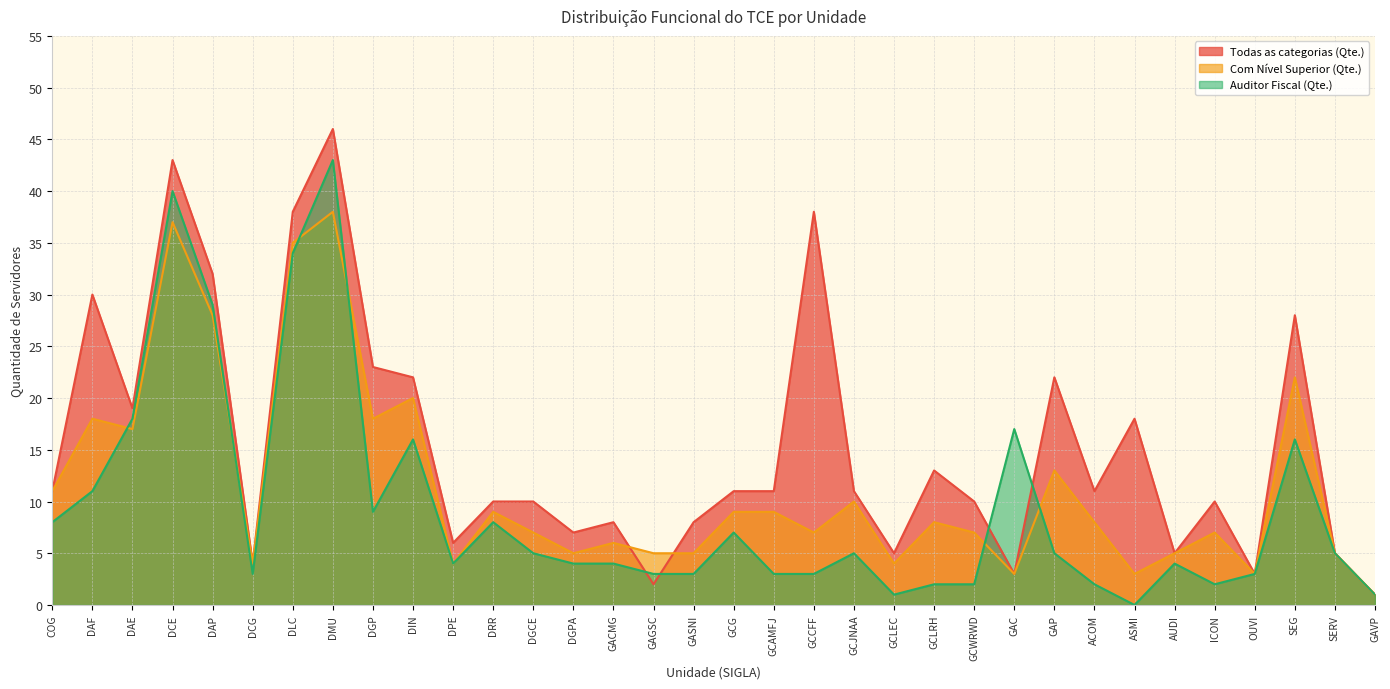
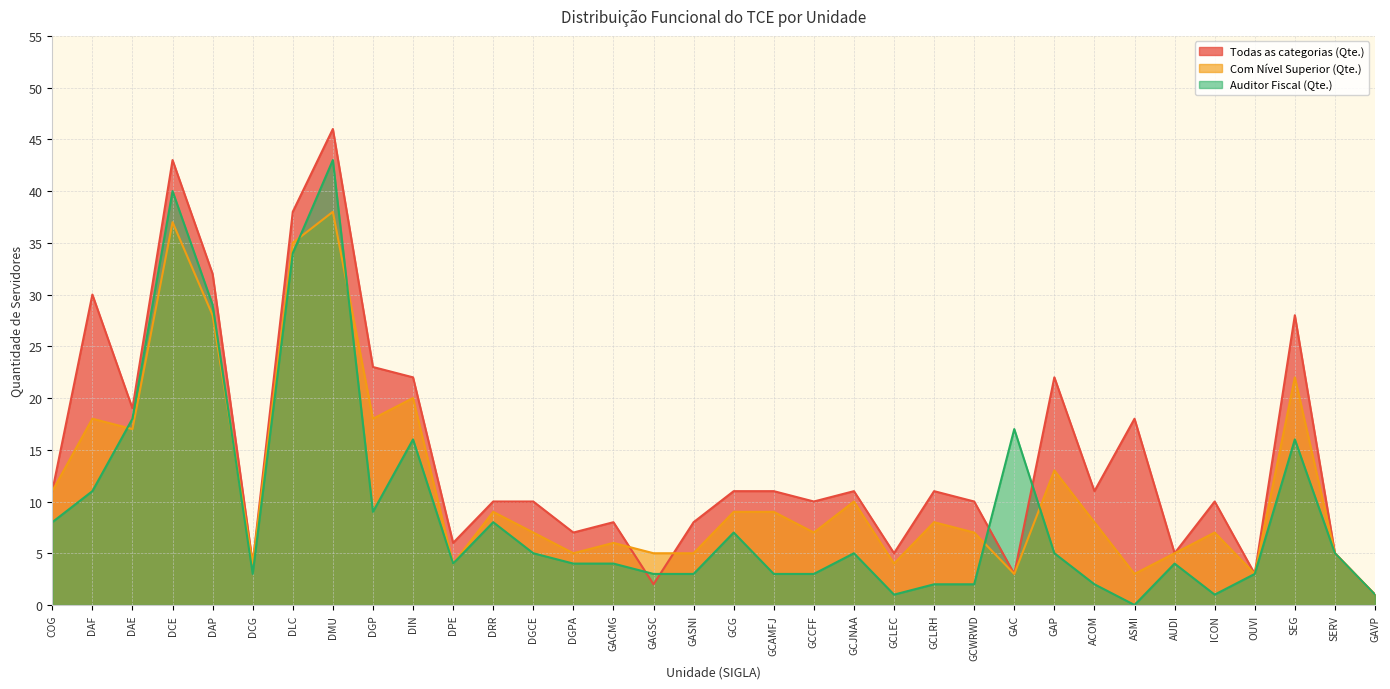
  {
    "Todas as categorias (Qte.)": {
      "DAF": 30,
      "DAE": 19,
      "DCE": 43,
      "DAP": 32,
      "DLC": 38,
      "DMU": 46,
      "DGP": 23,
      "DIN": 22,
      "DPE": 6,
      "DRR": 10,
      "DGCE": 10,
      "DGPA": 7,
      "GACMG": 8,
      "GAGSC": 2,
      "GASNI": 8,
      "GCG": 11,
      "GCAMFJ": 11,
-     "GCCFF": 38,
+     "GCCFF": 10,
      "GCJNAA": 11,
      "GCLEC": 5,
-     "GCLRH": 13,
+     "GCLRH": 11,
      "GCWRWD": 10,
      "GAP": 22,
      "ACOM": 11,
      "ASMI": 18,
      "ICON": 10,
      "SEG": 28
    },
    "Com Nível Superior (Qte.)": {
      "DAF": 18,
      "DAE": 17,
      "DCE": 37,
      "DAP": 28,
      "DLC": 35,
      "DMU": 38,
      "DGP": 18,
      "DIN": 20,
      "DRR": 9,
      "DGCE": 7,
      "DGPA": 5,
      "GACMG": 6,
      "GAGSC": 5,
      "GASNI": 5,
      "GCG": 9,
      "GCAMFJ": 9,
      "GCCFF": 7,
      "GCJNAA": 10,
      "GCLEC": 4,
      "GCLRH": 8,
      "GCWRWD": 7,
      "GAP": 13,
      "ACOM": 8,
      "ASMI": 3,
      "ICON": 7,
      "SEG": 22
    },
    "Auditor Fiscal (Qte.)": {
      "COG": 8,
      "DAF": 11,
      "DAE": 18,
      "DCE": 40,
      "DAP": 29,
      "DCG": 3,
      "DLC": 34,
      "DMU": 43,
      "DGP": 9,
      "DIN": 16,
      "DRR": 8,
      "DGCE": 5,
      "DGPA": 4,
      "GACMG": 4,
      "GAGSC": 3,
      "GASNI": 3,
      "GCG": 7,
      "GCAMFJ": 3,
      "GCCFF": 3,
      "GCJNAA": 5,
      "GCLEC": 1,
      "GCLRH": 2,
      "GCWRWD": 2,
      "GAC": 17,
      "GAP": 5,
      "ACOM": 2,
      "ASMI": 0,
      "AUDI": 4,
-     "ICON": 2,
+     "ICON": 1,
      "SEG": 16
    }
  }
